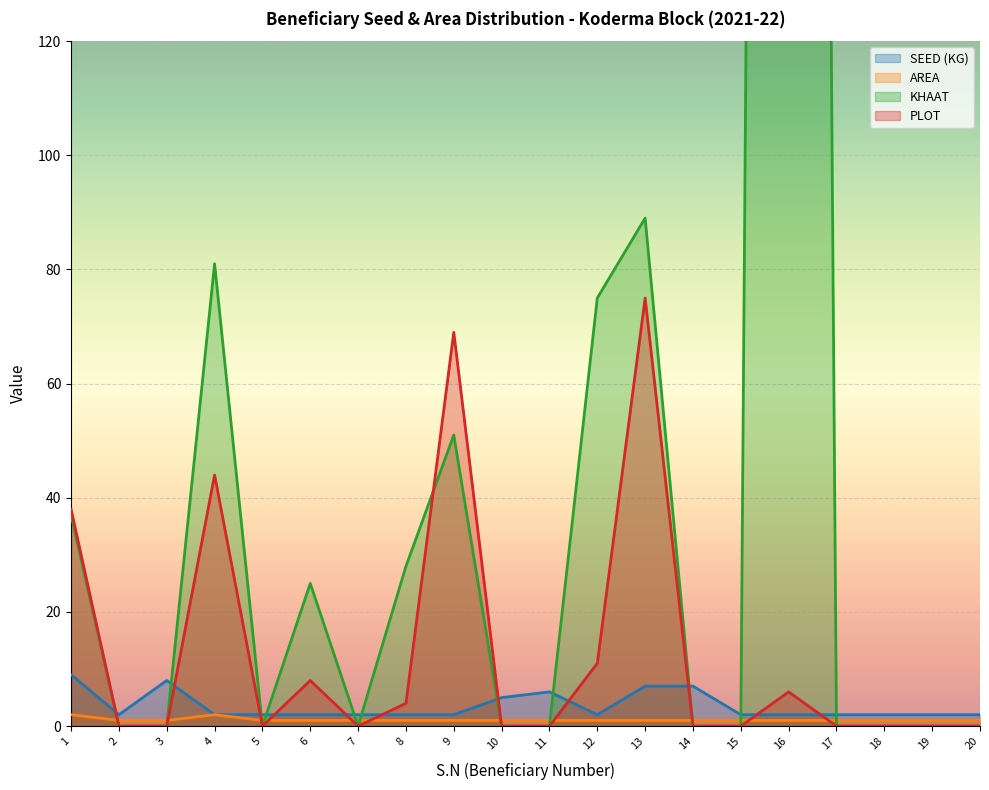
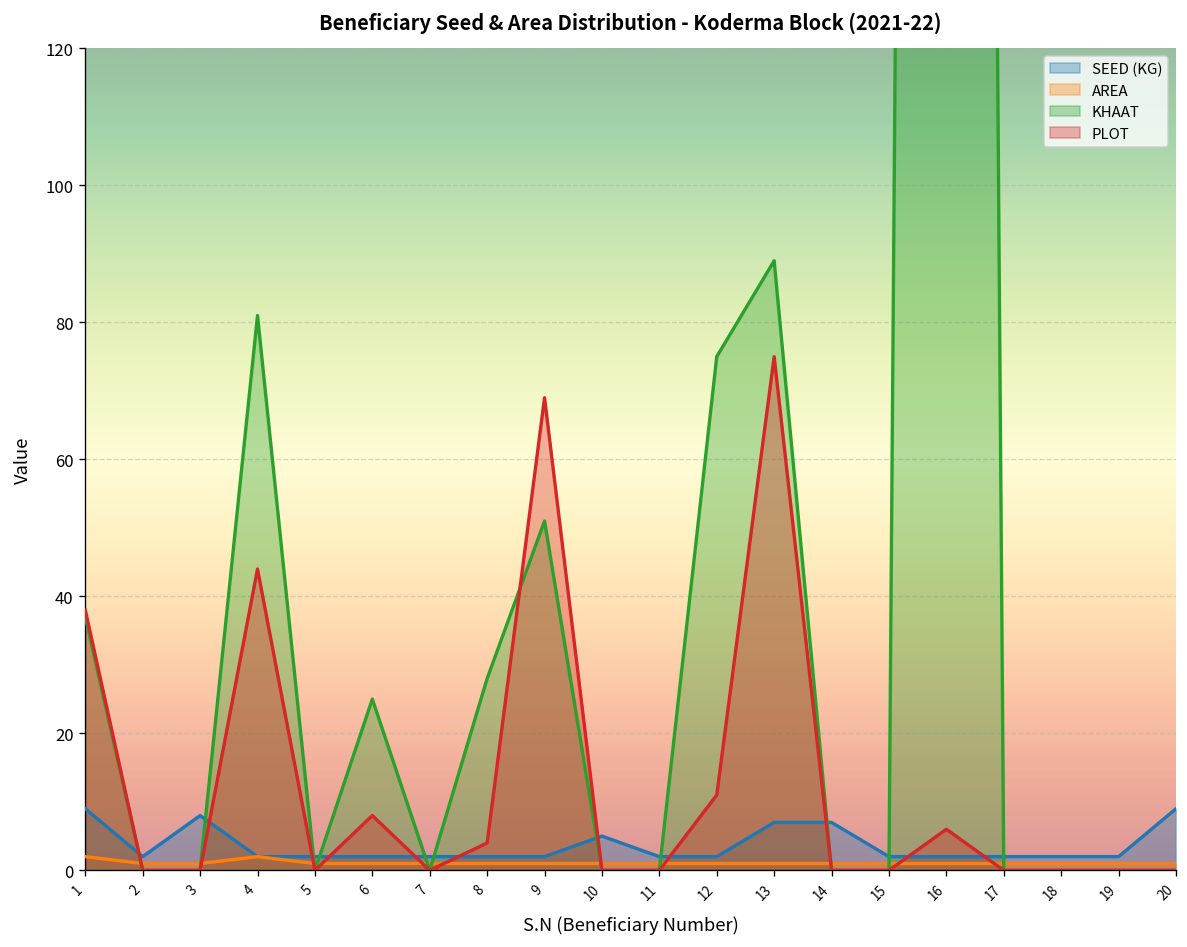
  {
    "SEED (KG)": {
      "1": 9,
      "2": 2,
      "3": 8,
      "5": 2,
      "6": 2,
      "7": 2,
      "8": 2,
      "9": 2,
      "10": 5,
-     "11": 6,
+     "11": 2,
      "12": 2,
      "13": 7,
      "14": 7,
      "15": 2,
      "16": 2,
      "17": 2,
      "18": 2,
      "19": 2,
-     "20": 2
+     "20": 9
    },
    "KHAAT": {
      "1": 37,
      "4": 81,
      "6": 25,
      "8": 28,
      "9": 51,
      "12": 75,
      "13": 89
    }
  }
